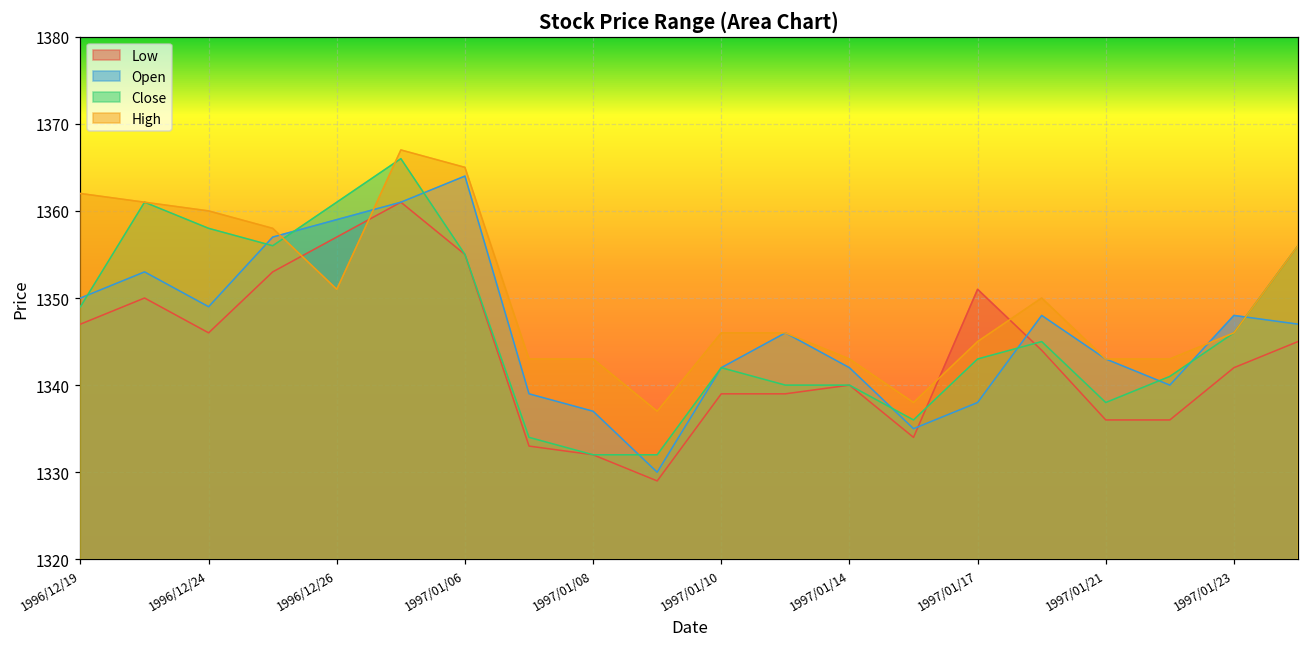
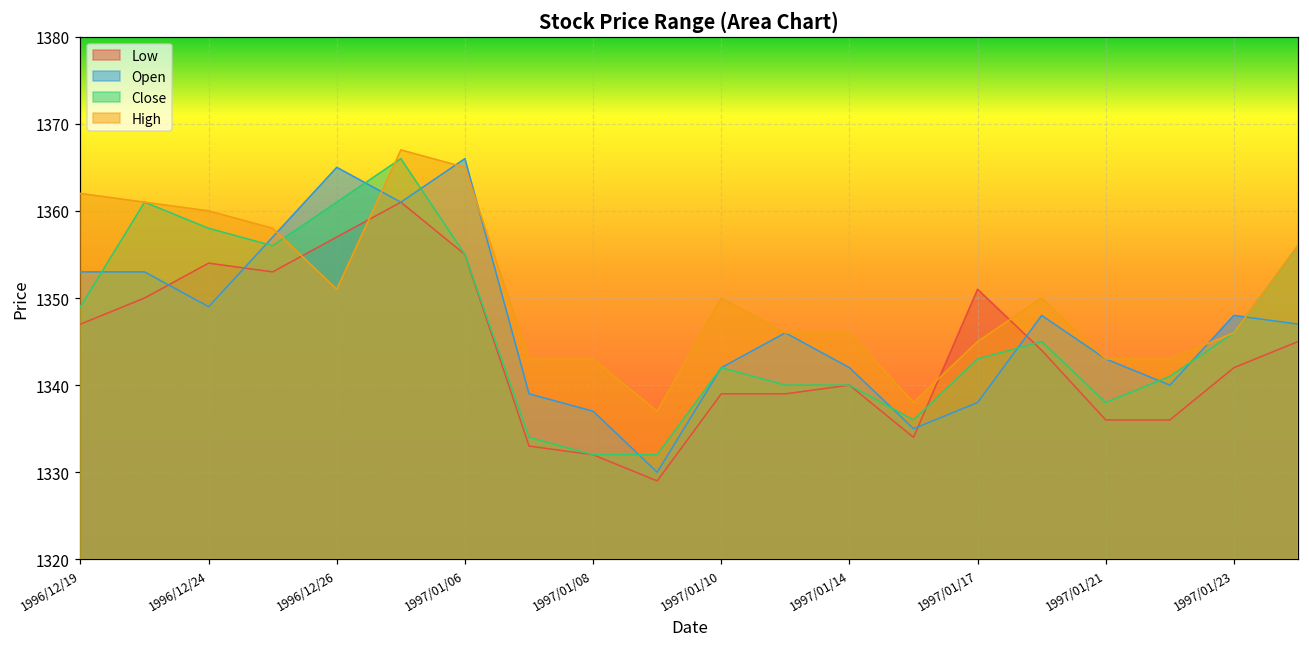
  {
    "Low": {
      "1996/12/19": 1347,
-     "1996/12/24": 1346,
+     "1996/12/24": 1354,
      "1996/12/26": 1357,
      "1997/01/10": 1339,
      "1997/01/17": 1351,
      "1997/01/21": 1336,
      "1997/01/23": 1342
    },
    "Open": {
-     "1996/12/19": 1350,
+     "1996/12/19": 1353,
      "1996/12/24": 1349,
-     "1996/12/26": 1359,
-     "1997/01/06": 1364,
+     "1996/12/26": 1365,
+     "1997/01/06": 1366,
      "1997/01/08": 1337,
      "1997/01/14": 1342,
      "1997/01/17": 1338,
      "1997/01/23": 1348
    },
    "Close": {
      "1996/12/19": 1349,
      "1996/12/24": 1358,
      "1996/12/26": 1361,
      "1997/01/17": 1343,
      "1997/01/21": 1338
    },
    "High": {
      "1996/12/19": 1362,
      "1996/12/24": 1360,
      "1996/12/26": 1351,
      "1997/01/06": 1365,
      "1997/01/08": 1343,
-     "1997/01/10": 1346,
-     "1997/01/14": 1343,
+     "1997/01/10": 1350,
+     "1997/01/14": 1346,
      "1997/01/17": 1345
    }
  }
